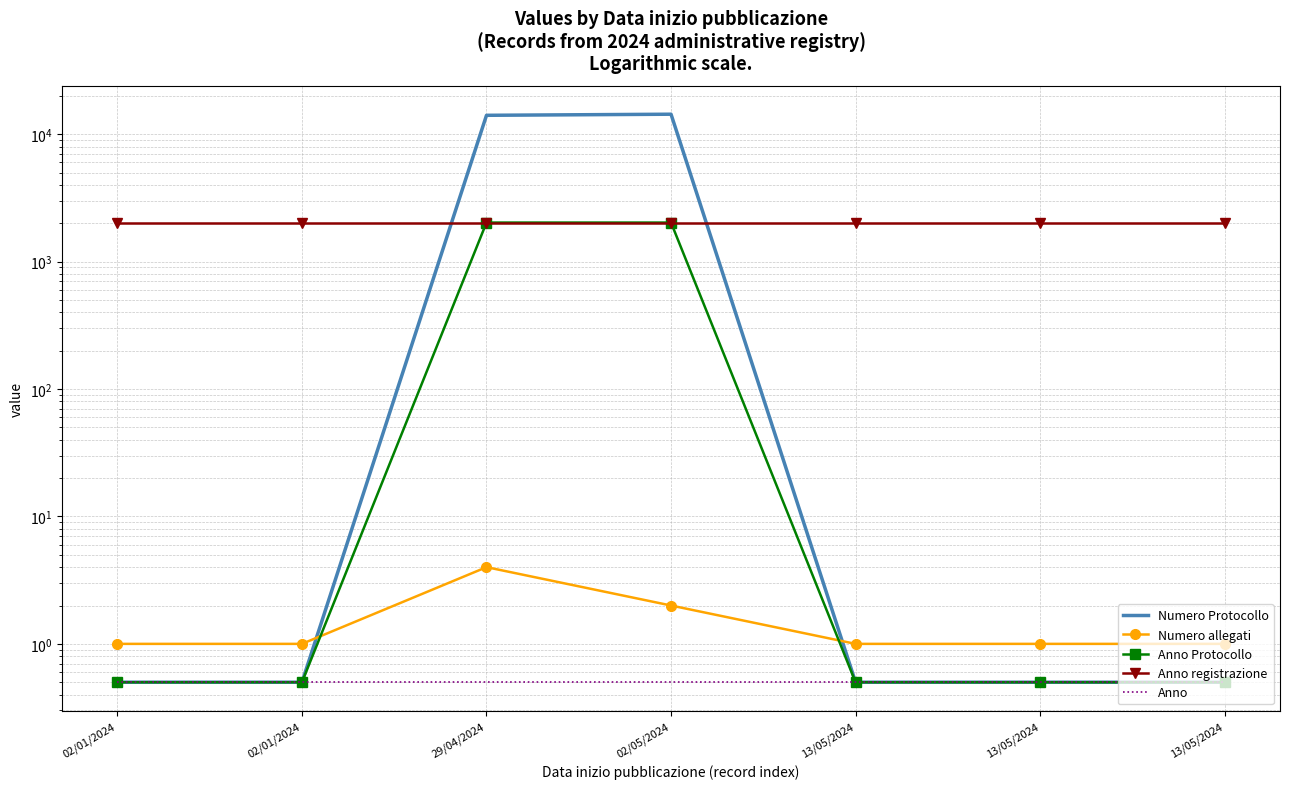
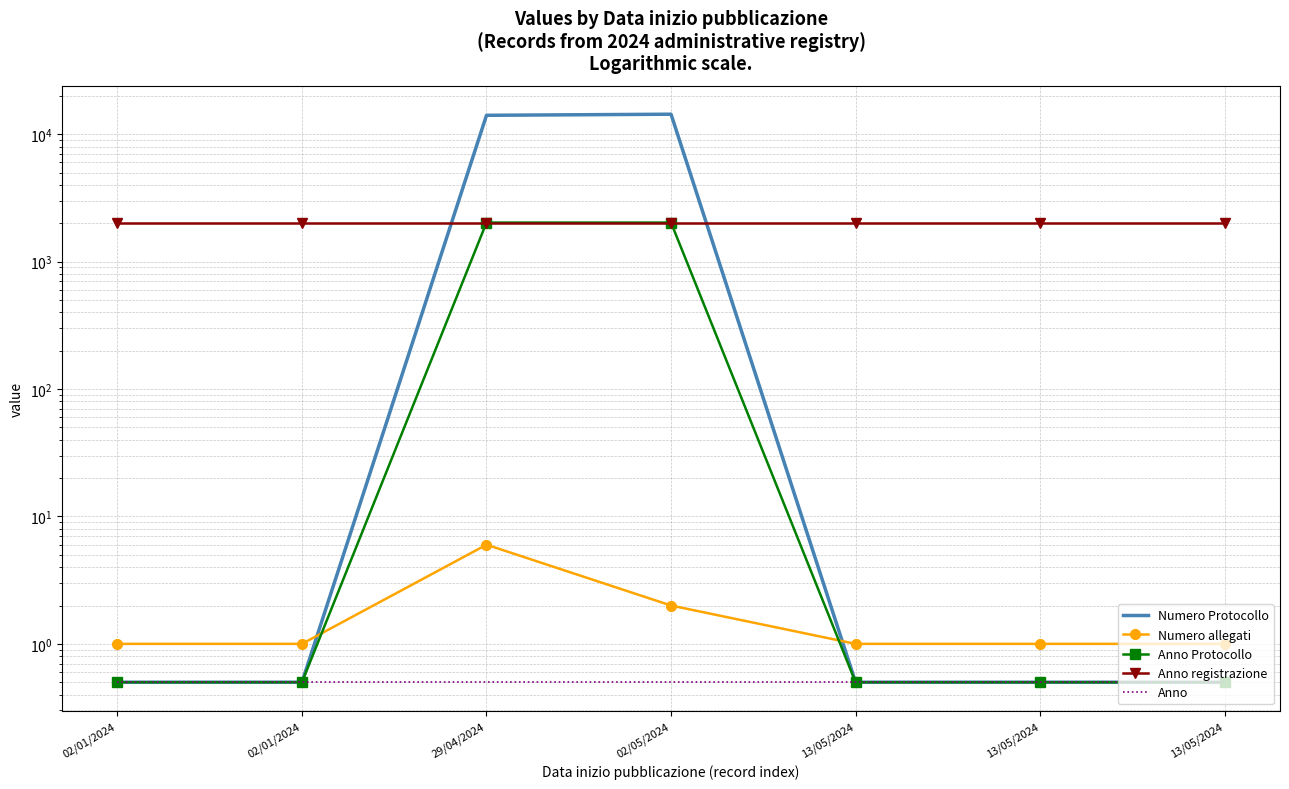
  {
    "Numero Protocollo": {
      "29/04/2024": 14000,
      "02/05/2024": 14000
    },
    "Numero allegati": {
-     "29/04/2024": 4,
+     "29/04/2024": 6,
      "02/05/2024": 2
    },
    "Anno": {
      "29/04/2024": 0.50,
      "02/05/2024": 0.50
    }
  }
